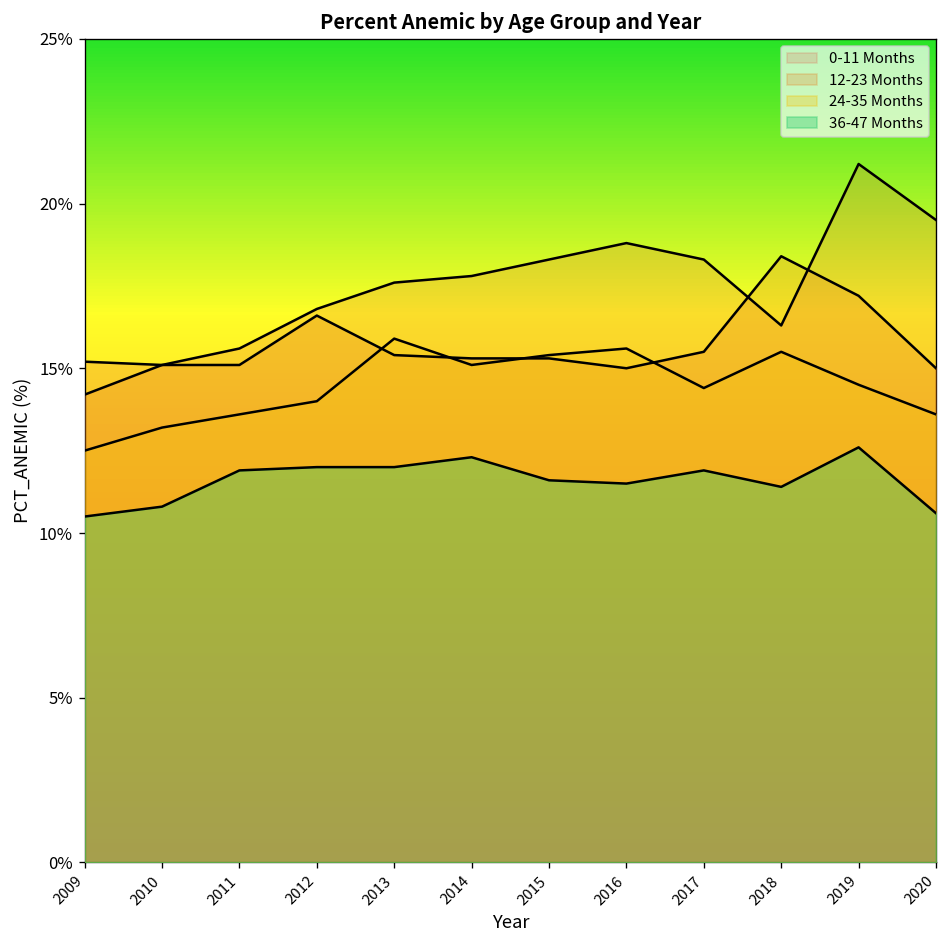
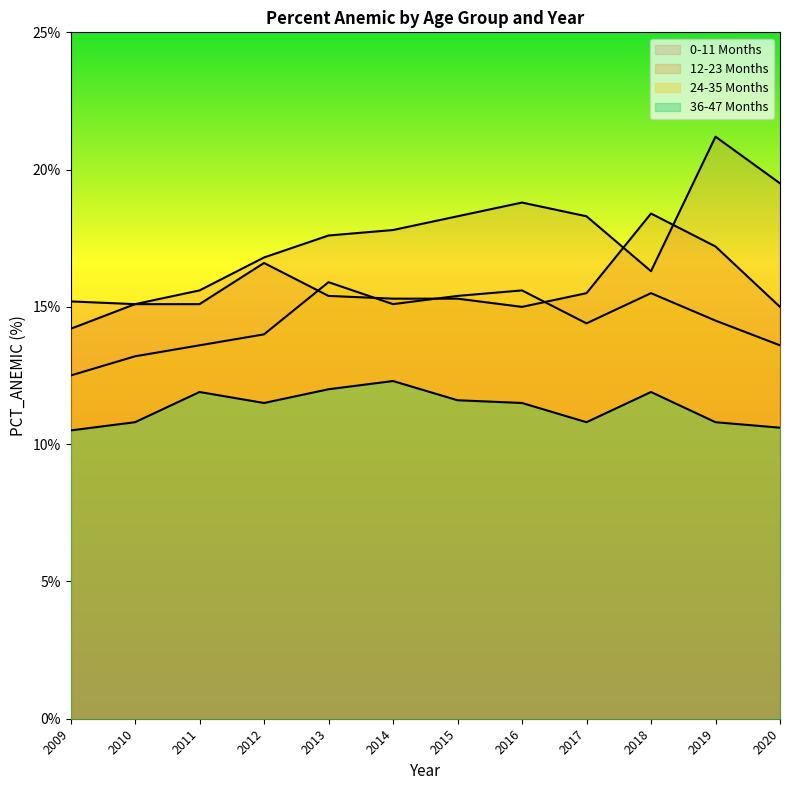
  {
    "36-47 Months": {
      "2009": "10.5%",
      "2010": "10.8%",
      "2011": "11.9%",
-     "2012": "12.0%",
+     "2012": "11.5%",
      "2013": "12.0%",
      "2014": "12.3%",
      "2015": "11.6%",
      "2016": "11.5%",
-     "2017": "11.9%",
-     "2018": "11.4%",
-     "2019": "12.6%",
+     "2017": "10.8%",
+     "2018": "11.9%",
+     "2019": "10.8%",
      "2020": "10.6%"
    }
  }
